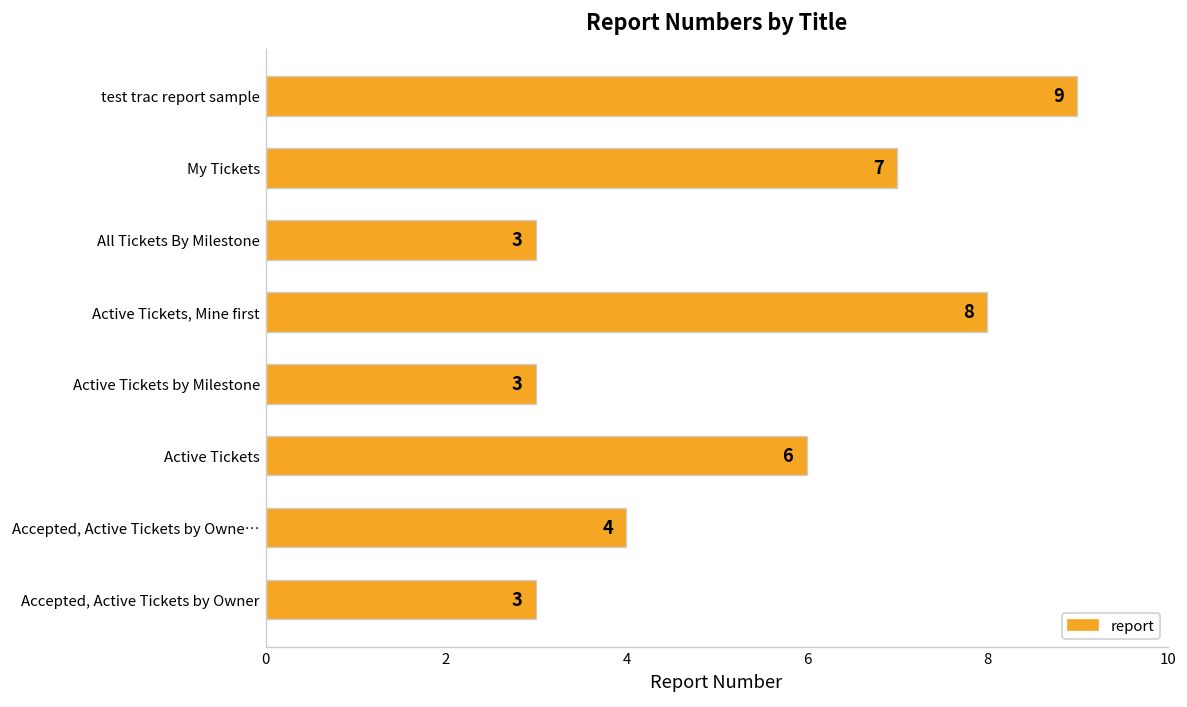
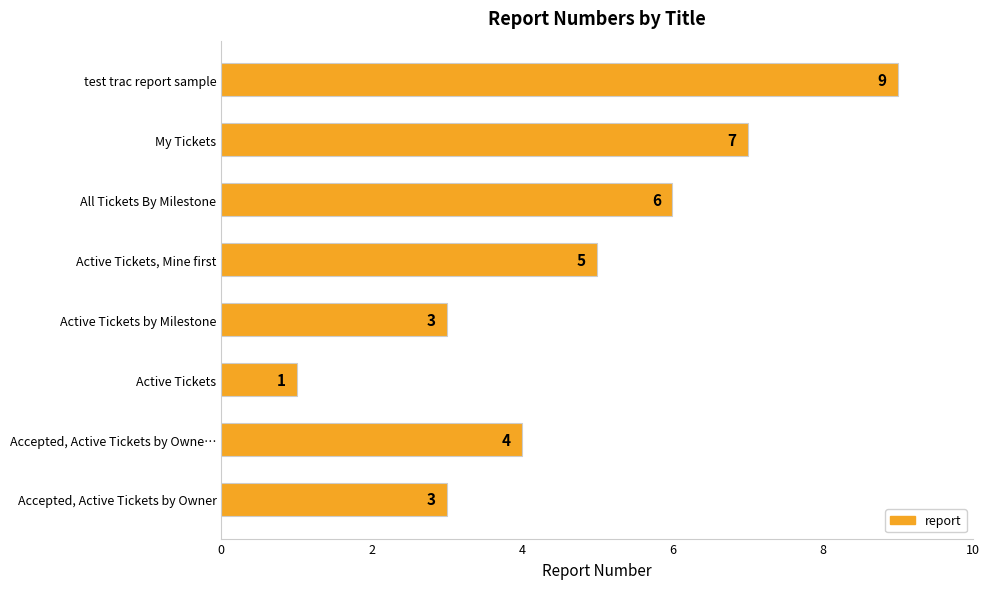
  {
    "test trac report sample": 9,
    "My Tickets": 7,
-   "All Tickets By Milestone": 3,
-   "Active Tickets, Mine first": 8,
+   "All Tickets By Milestone": 6,
+   "Active Tickets, Mine first": 5,
    "Active Tickets by Milestone": 3,
-   "Active Tickets": 6,
+   "Active Tickets": 1,
    "Accepted, Active Tickets by Owne…": 4,
    "Accepted, Active Tickets by Owner": 3
  }
